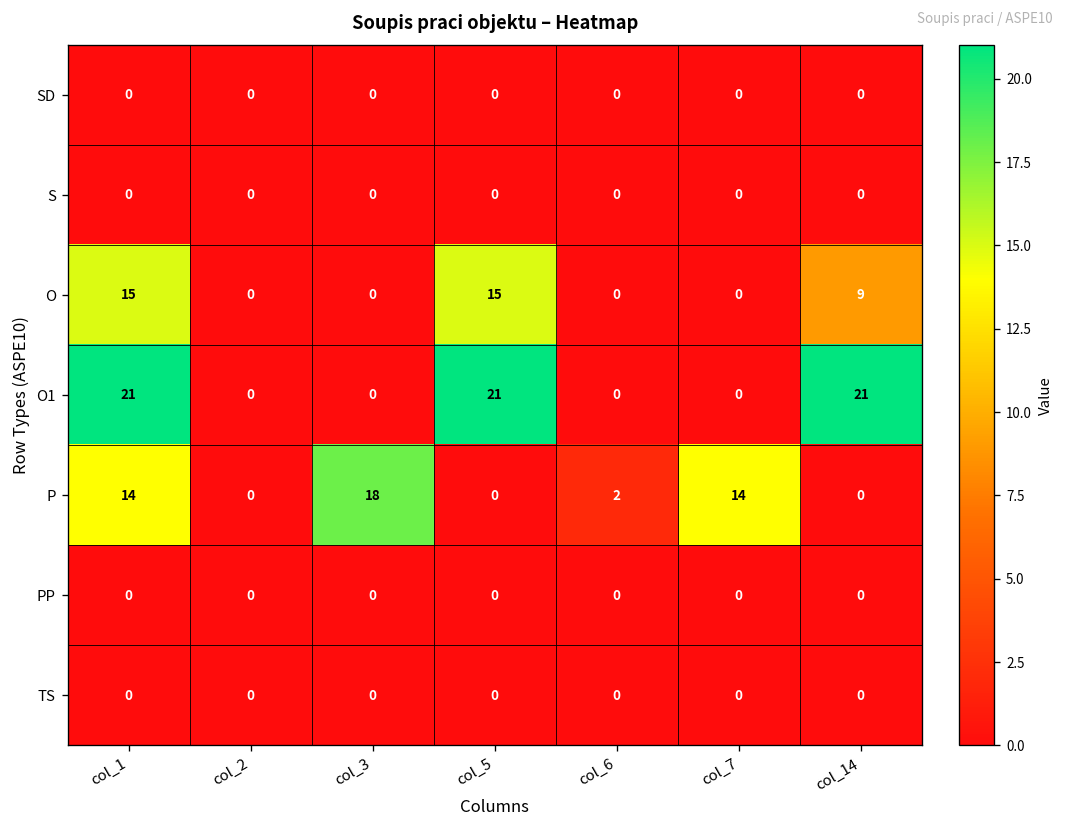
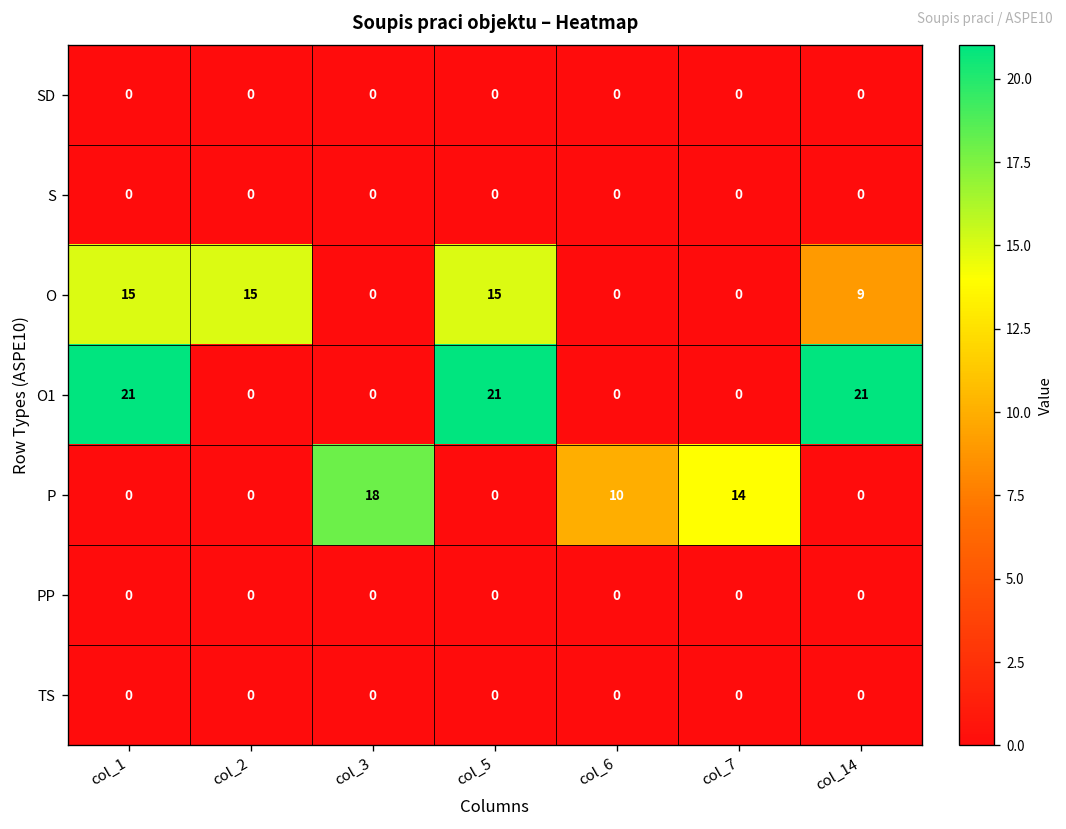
  {
    "SD": {
      "col_1": 0,
      "col_2": 0,
      "col_3": 0,
      "col_5": 0,
      "col_6": 0,
      "col_7": 0,
      "col_14": 0
    },
    "S": {
      "col_1": 0,
      "col_2": 0,
      "col_3": 0,
      "col_5": 0,
      "col_6": 0,
      "col_7": 0,
      "col_14": 0
    },
    "O": {
      "col_1": 15,
-     "col_2": 0,
+     "col_2": 15,
      "col_3": 0,
      "col_5": 15,
      "col_6": 0,
      "col_7": 0,
      "col_14": 9
    },
    "O1": {
      "col_1": 21,
      "col_2": 0,
      "col_3": 0,
      "col_5": 21,
      "col_6": 0,
      "col_7": 0,
      "col_14": 21
    },
    "P": {
-     "col_1": 14,
+     "col_1": 0,
      "col_2": 0,
      "col_3": 18,
      "col_5": 0,
-     "col_6": 2,
+     "col_6": 10,
      "col_7": 14,
      "col_14": 0
    },
    "PP": {
      "col_1": 0,
      "col_2": 0,
      "col_3": 0,
      "col_5": 0,
      "col_6": 0,
      "col_7": 0,
      "col_14": 0
    },
    "TS": {
      "col_1": 0,
      "col_2": 0,
      "col_3": 0,
      "col_5": 0,
      "col_6": 0,
      "col_7": 0,
      "col_14": 0
    }
  }
